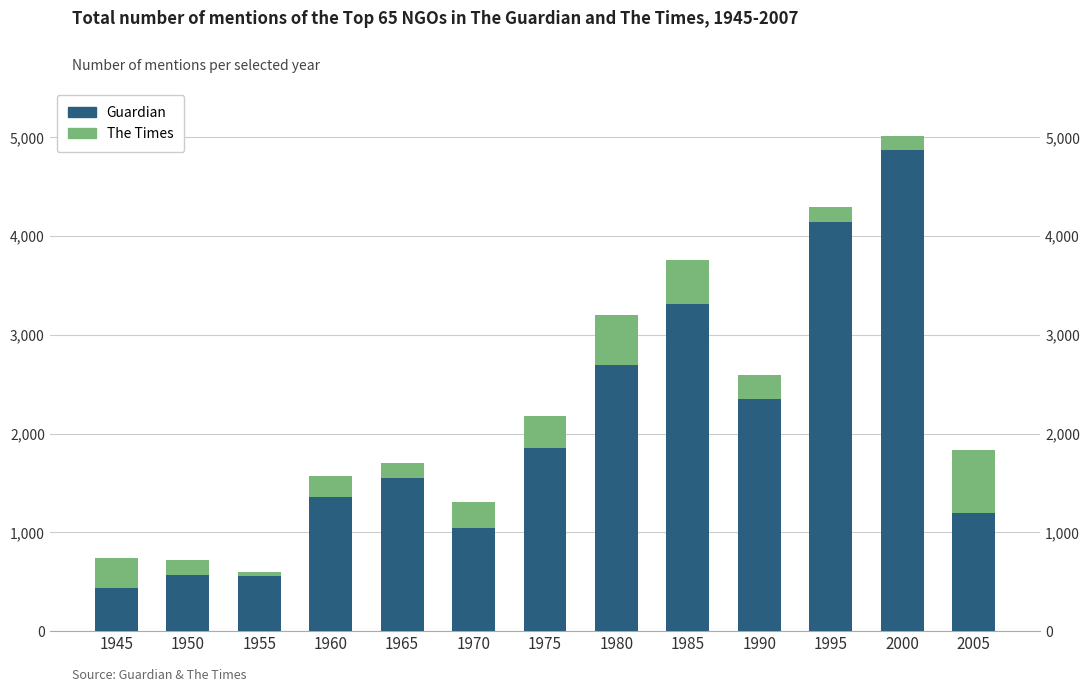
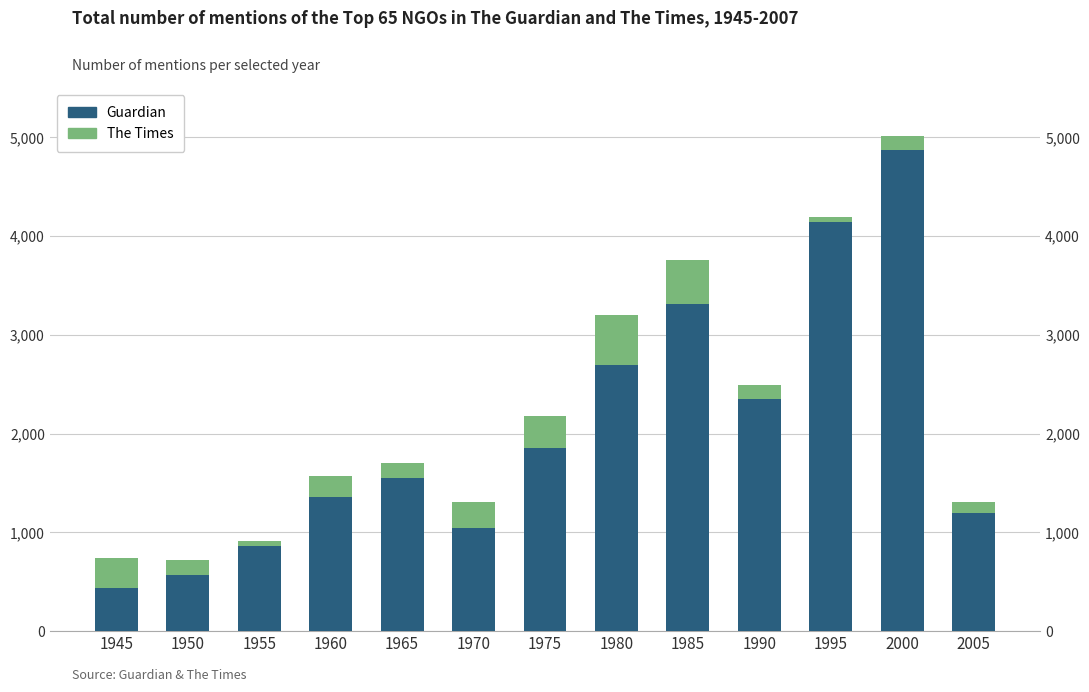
  {
    "Guardian": {
      "1945": "400",
      "1950": "600",
-     "1955": "600",
+     "1955": "900",
      "1960": "1,400",
      "1965": "1,500",
      "1970": "1,000",
      "1975": "1,900",
      "1980": "2,700",
      "1985": "3,300",
      "1990": "2,300",
      "1995": "4,100",
      "2000": "4,900",
      "2005": "1,200"
    },
    "The Times": {
      "1945": "300",
      "1950": "200",
      "1955": "0",
      "1960": "200",
      "1965": "200",
      "1970": "300",
      "1975": "300",
      "1980": "500",
      "1985": "500",
-     "1990": "200",
-     "1995": "200",
+     "1990": "100",
+     "1995": "100",
      "2000": "100",
-     "2005": "600"
+     "2005": "100"
    }
  }
